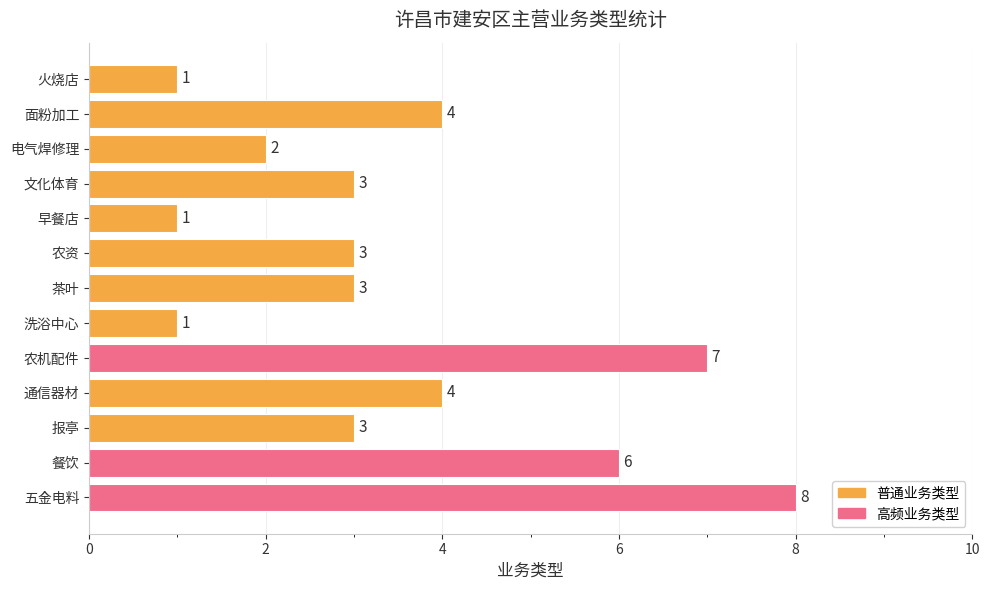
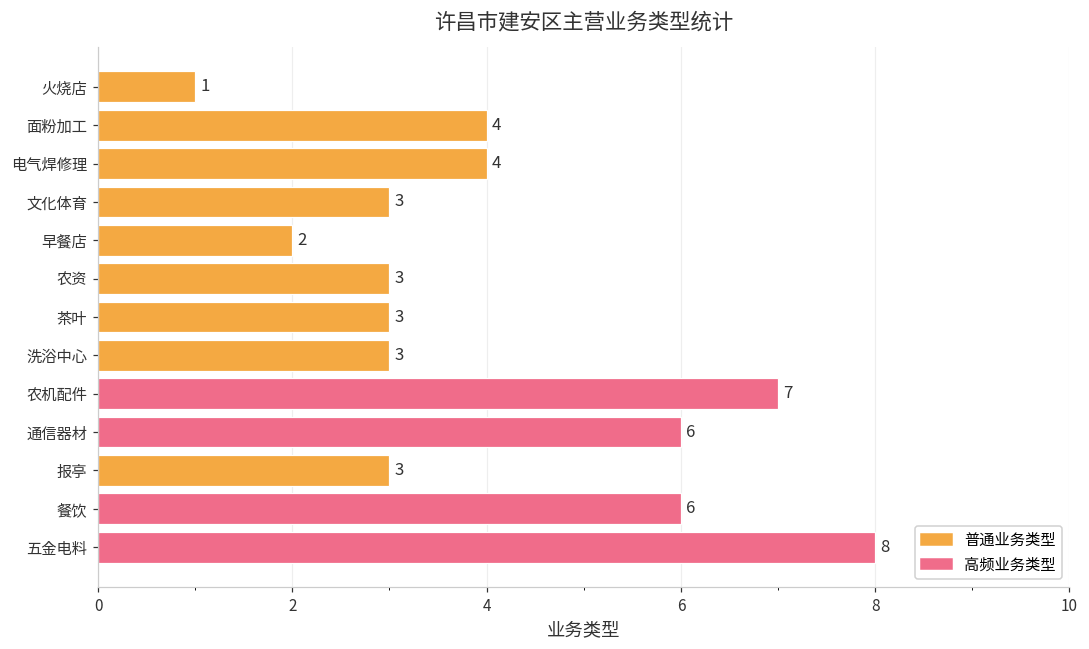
  {
    "火烧店": 1,
    "面粉加工": 4,
-   "电气焊修理": 2,
+   "电气焊修理": 4,
    "文化体育": 3,
-   "早餐店": 1,
+   "早餐店": 2,
    "农资": 3,
    "茶叶": 3,
-   "洗浴中心": 1,
+   "洗浴中心": 3,
    "农机配件": 7,
-   "通信器材": 4,
+   "通信器材": 6,
    "报亭": 3,
    "餐饮": 6,
    "五金电料": 8
  }
